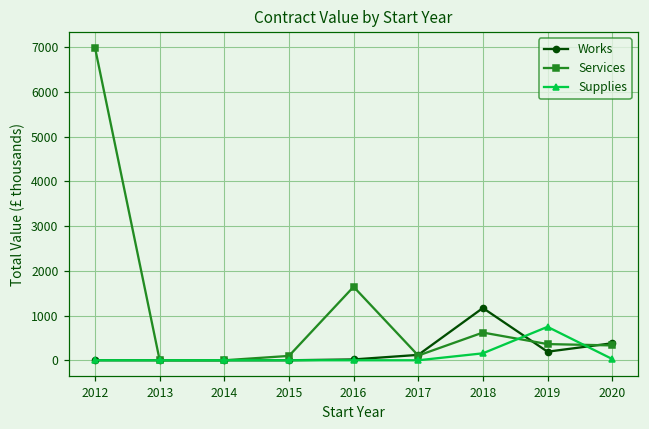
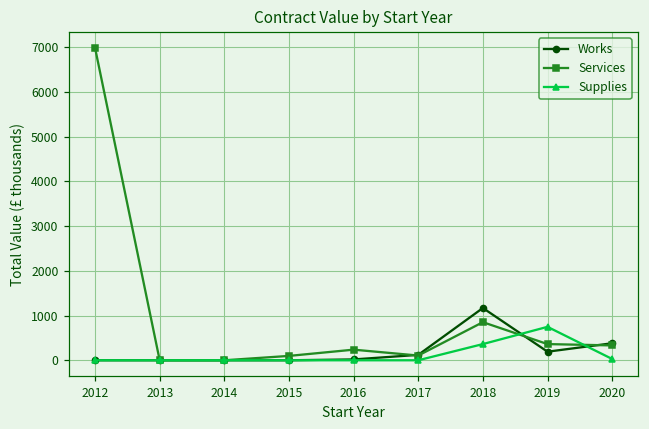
  {
    "Works": {
      "2018": 1200,
      "2019": 200
    },
    "Services": {
      "2012": 7000,
      "2015": 100,
-     "2016": 1600,
-     "2018": 600,
+     "2016": 200,
+     "2018": 900,
      "2019": 400
    },
    "Supplies": {
      "2017": 0,
-     "2018": 200,
+     "2018": 400,
      "2019": 700,
      "2020": 0
    }
  }
